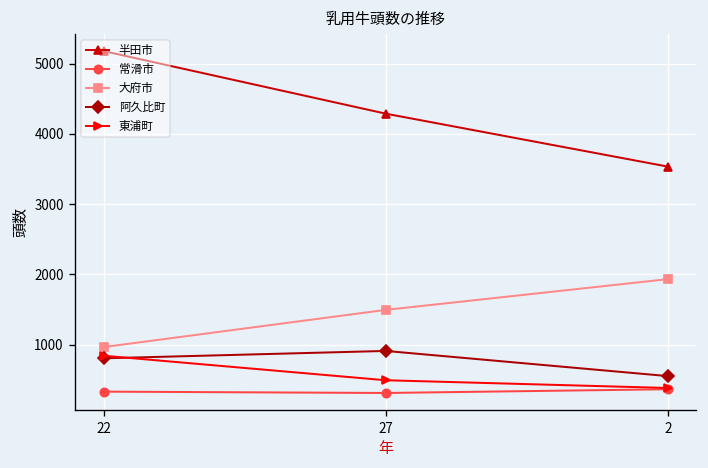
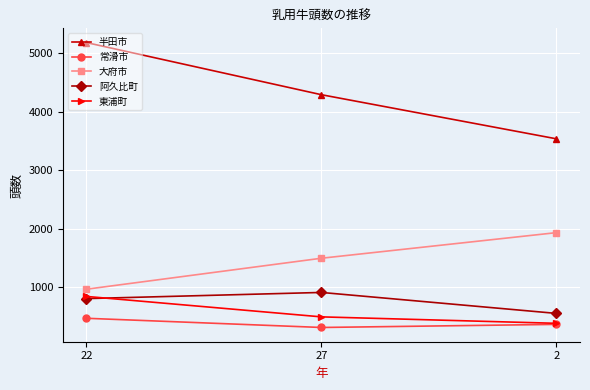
  {
    "常滑市": {
-     "22": 300,
+     "22": 500,
      "27": 300
    },
    "大府市": {
      "22": 1000,
      "27": 1500,
      "2": 1900
    }
  }
